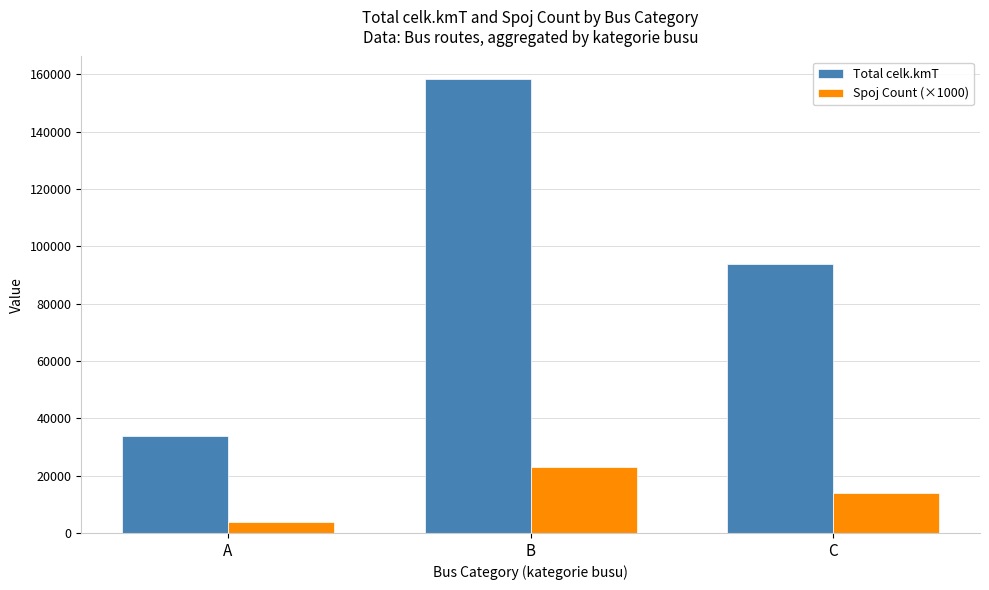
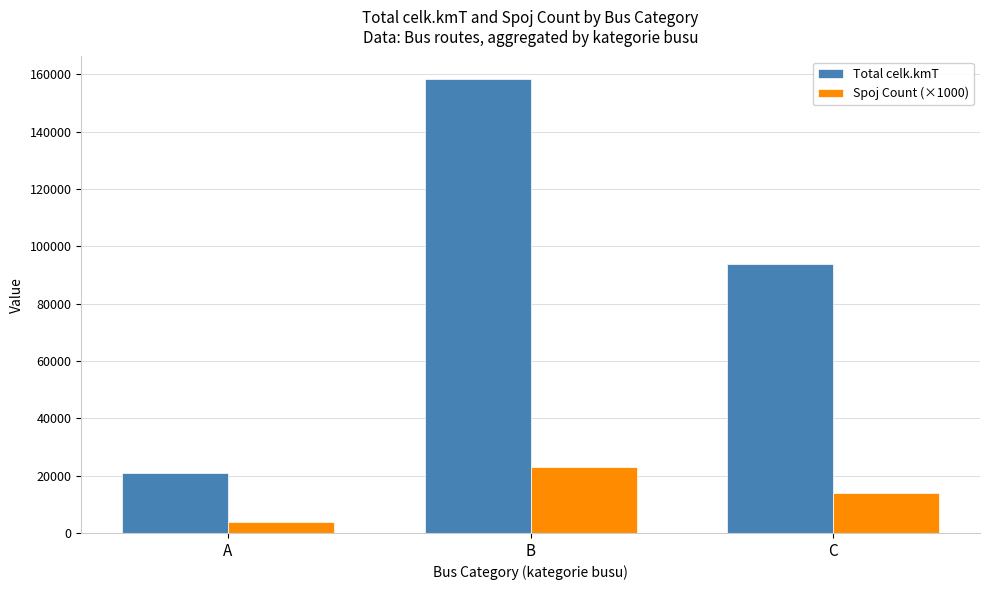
  {
    "Total celk.kmT": {
-     "A": 34000,
+     "A": 21000,
      "B": 158000,
      "C": 94000
    },
    "Spoj Count (×1000)": {
      "A": 4000,
      "B": 23000,
      "C": 14000
    }
  }
